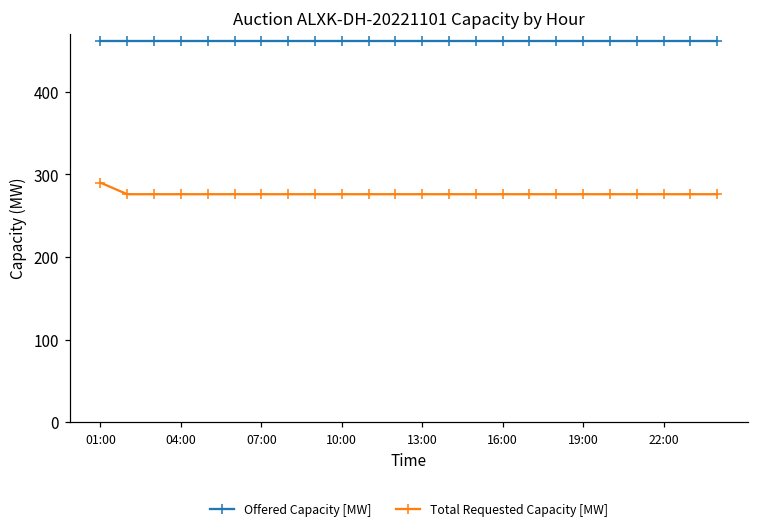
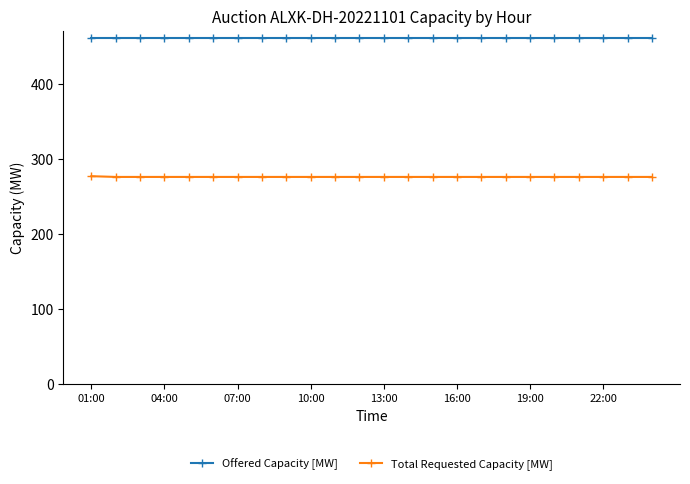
  {
    "Offered Capacity [MW]": {
      "01:00": 460,
      "04:00": 460,
      "07:00": 460,
      "10:00": 460,
      "13:00": 460,
      "16:00": 460,
      "19:00": 460,
      "22:00": 460
    },
    "Total Requested Capacity [MW]": {
-     "01:00": 290,
+     "01:00": 280,
      "04:00": 280,
      "07:00": 280,
      "10:00": 280,
      "13:00": 280,
      "16:00": 280,
      "19:00": 280,
      "22:00": 280
    }
  }
